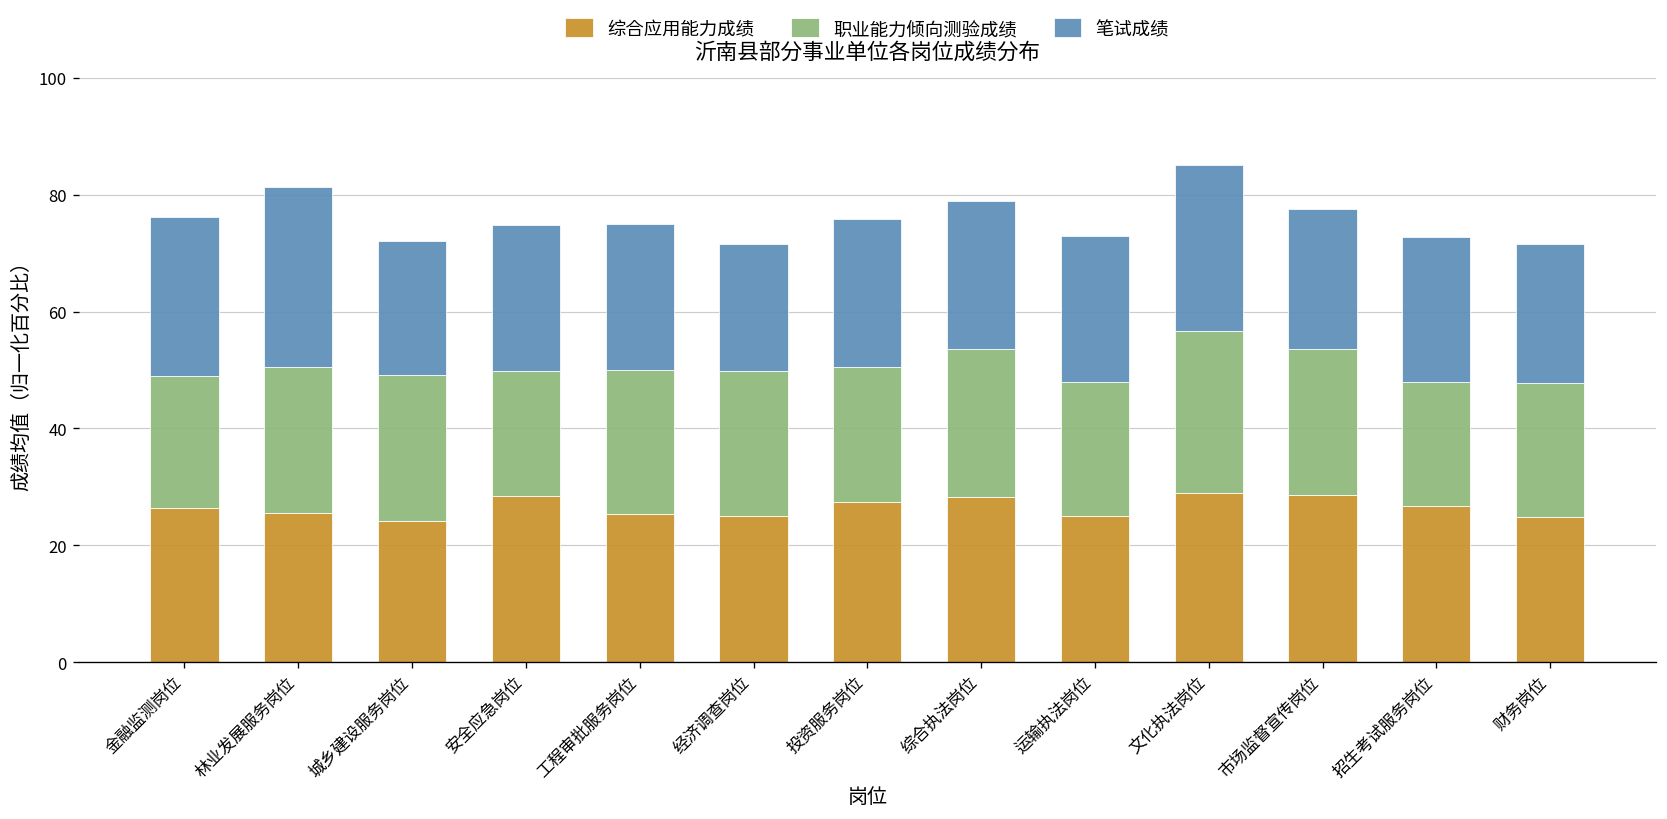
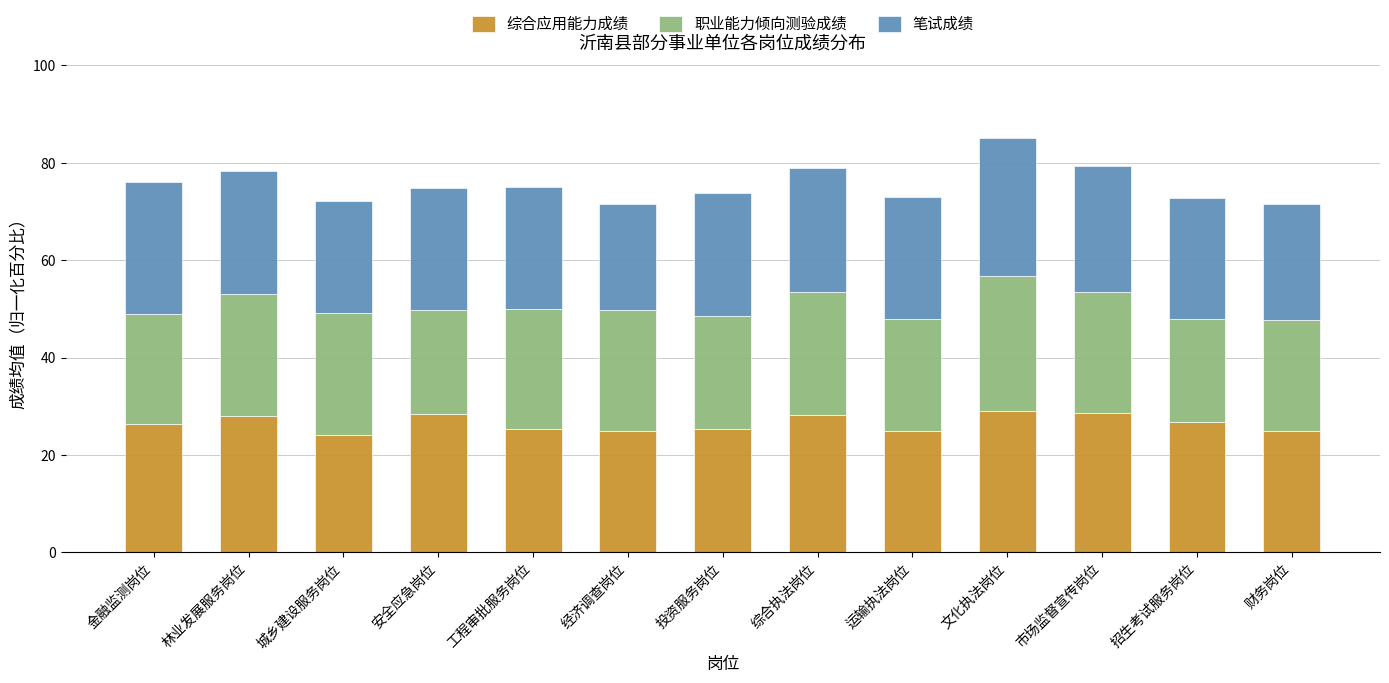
  {
    "综合应用能力成绩": {
      "金融监测岗位": 26,
-     "林业发展服务岗位": 26,
+     "林业发展服务岗位": 28,
      "城乡建设服务岗位": 24,
      "安全应急岗位": 29,
      "工程审批服务岗位": 25,
      "经济调查岗位": 25,
-     "投资服务岗位": 28,
+     "投资服务岗位": 25,
      "综合执法岗位": 28,
      "运输执法岗位": 25,
      "文化执法岗位": 29,
      "市场监督宣传岗位": 29,
      "招生考试服务岗位": 27,
      "财务岗位": 25
    },
    "职业能力倾向测验成绩": {
      "金融监测岗位": 23,
      "林业发展服务岗位": 25,
      "城乡建设服务岗位": 25,
      "安全应急岗位": 21,
      "工程审批服务岗位": 25,
      "经济调查岗位": 25,
      "投资服务岗位": 23,
      "综合执法岗位": 25,
      "运输执法岗位": 23,
      "文化执法岗位": 28,
      "市场监督宣传岗位": 25,
      "招生考试服务岗位": 21,
      "财务岗位": 23
    },
    "笔试成绩": {
      "金融监测岗位": 27,
-     "林业发展服务岗位": 31,
+     "林业发展服务岗位": 25,
      "城乡建设服务岗位": 23,
      "安全应急岗位": 25,
      "工程审批服务岗位": 25,
      "经济调查岗位": 22,
      "投资服务岗位": 25,
      "综合执法岗位": 25,
      "运输执法岗位": 25,
      "文化执法岗位": 28,
-     "市场监督宣传岗位": 24,
+     "市场监督宣传岗位": 26,
      "招生考试服务岗位": 25,
      "财务岗位": 24
    }
  }
